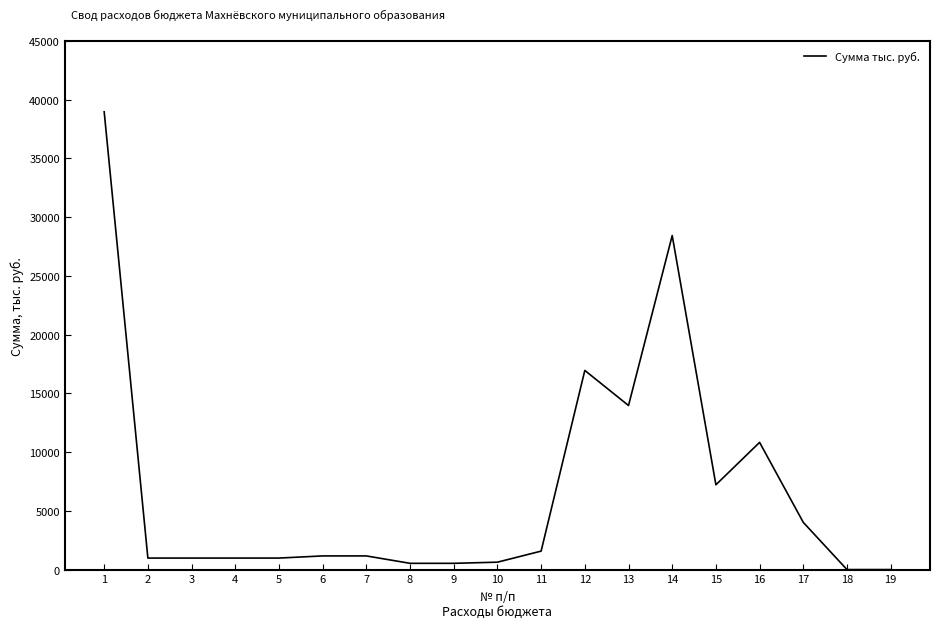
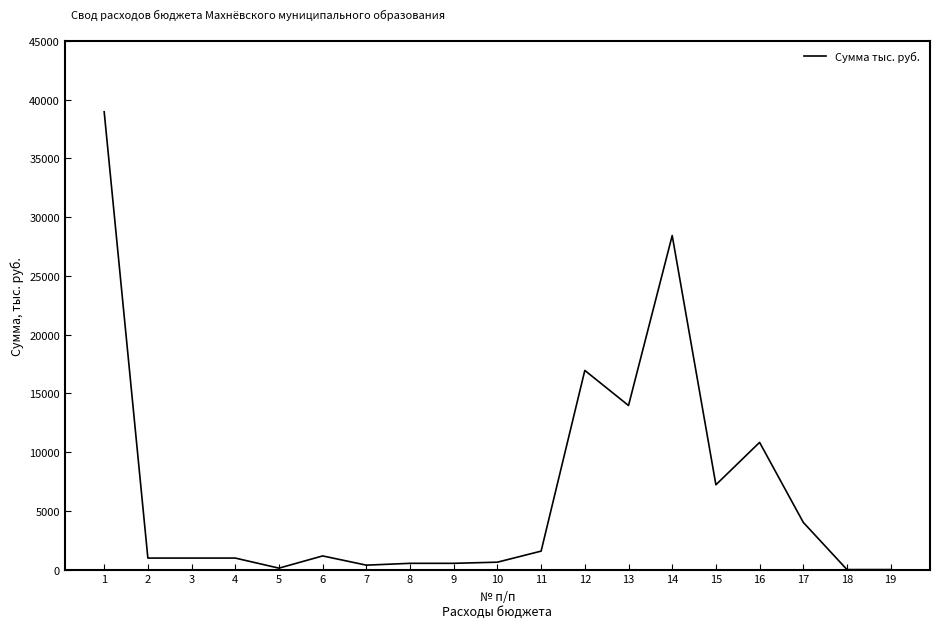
  {
    "1": 39000,
    "2": 1000,
    "3": 1000,
    "4": 1000,
-   "5": 1000,
+   "5": 100,
    "6": 1200,
-   "7": 1200,
+   "7": 400,
    "8": 500,
    "9": 500,
    "10": 600,
    "11": 1600,
    "12": 17000,
    "13": 14000,
    "14": 28400,
    "15": 7200,
    "16": 10800,
    "17": 4000,
    "18": 0,
    "19": 0
  }
